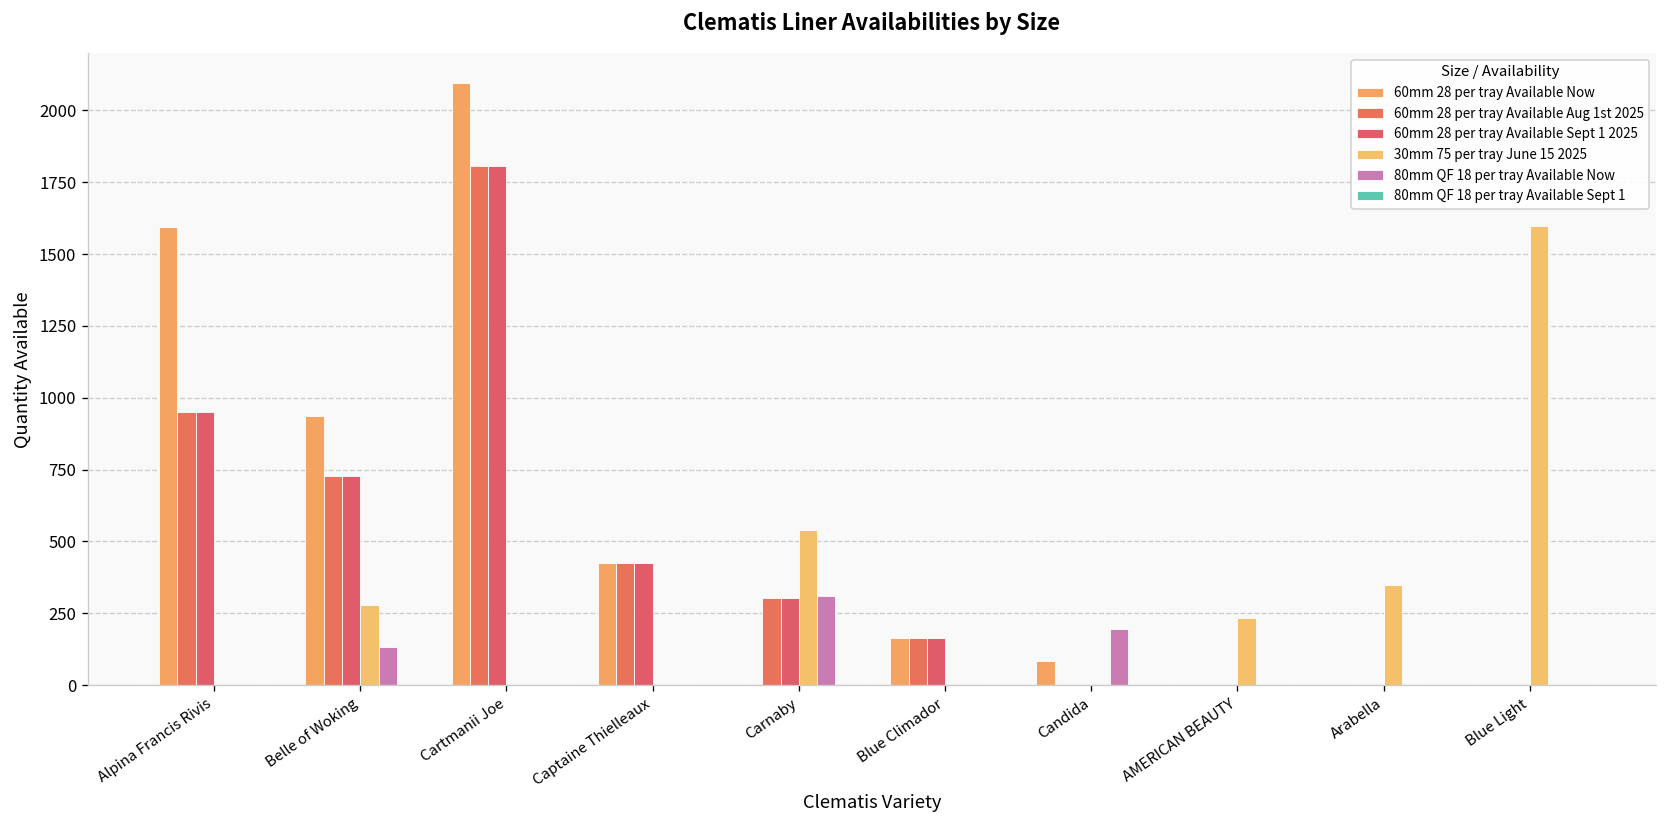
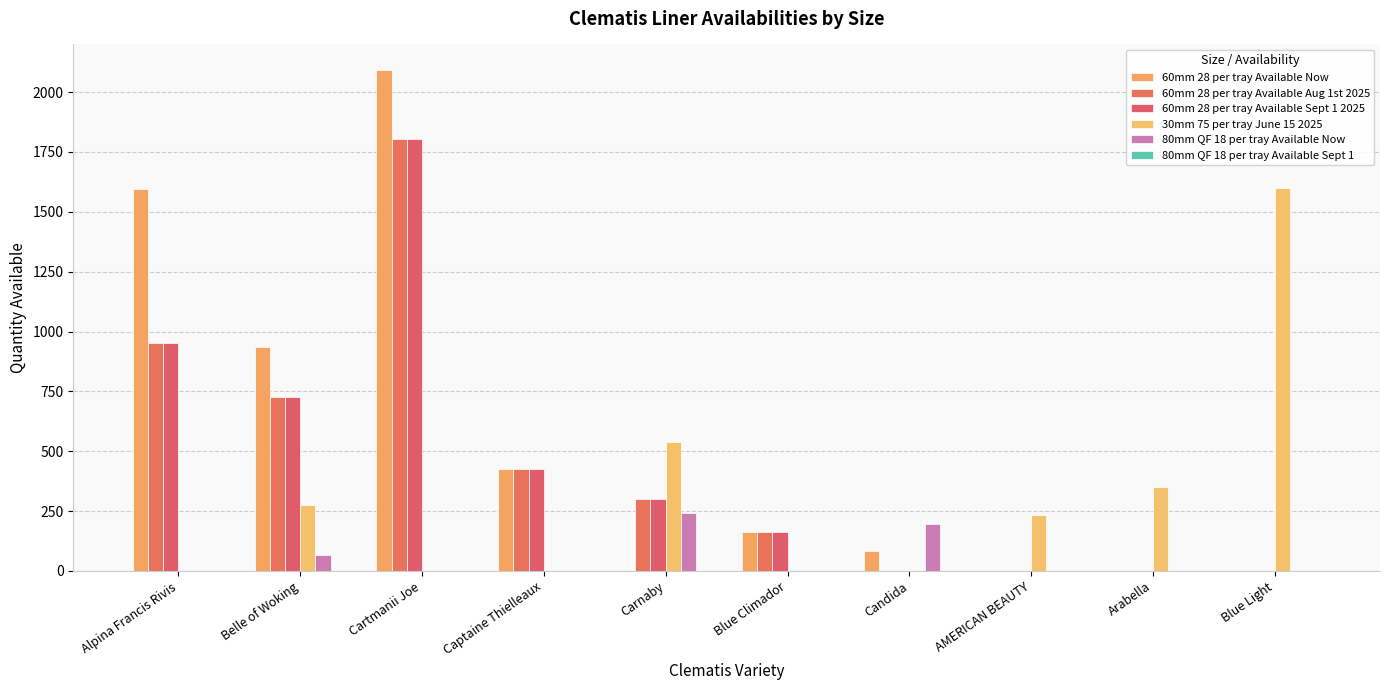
  {
    "80mm QF 18 per tray Available Now": {
      "Alpina Francis Rivis": 0,
-     "Belle of Woking": 130,
+     "Belle of Woking": 70,
      "Cartmanii Joe": 0,
      "Captaine Thielleaux": 0,
-     "Carnaby": 310,
+     "Carnaby": 240,
      "Blue Climador": 0,
      "Candida": 190,
      "AMERICAN BEAUTY": 0,
      "Arabella": 0,
      "Blue Light": 0
    },
    "80mm QF 18 per tray Available Sept 1": {
      "Alpina Francis Rivis": 0,
      "Belle of Woking": 0,
      "Cartmanii Joe": 0,
      "Captaine Thielleaux": 0,
      "Carnaby": 0,
      "Blue Climador": 0,
      "Candida": 0,
      "AMERICAN BEAUTY": 0,
      "Arabella": 0,
      "Blue Light": 0
    }
  }
